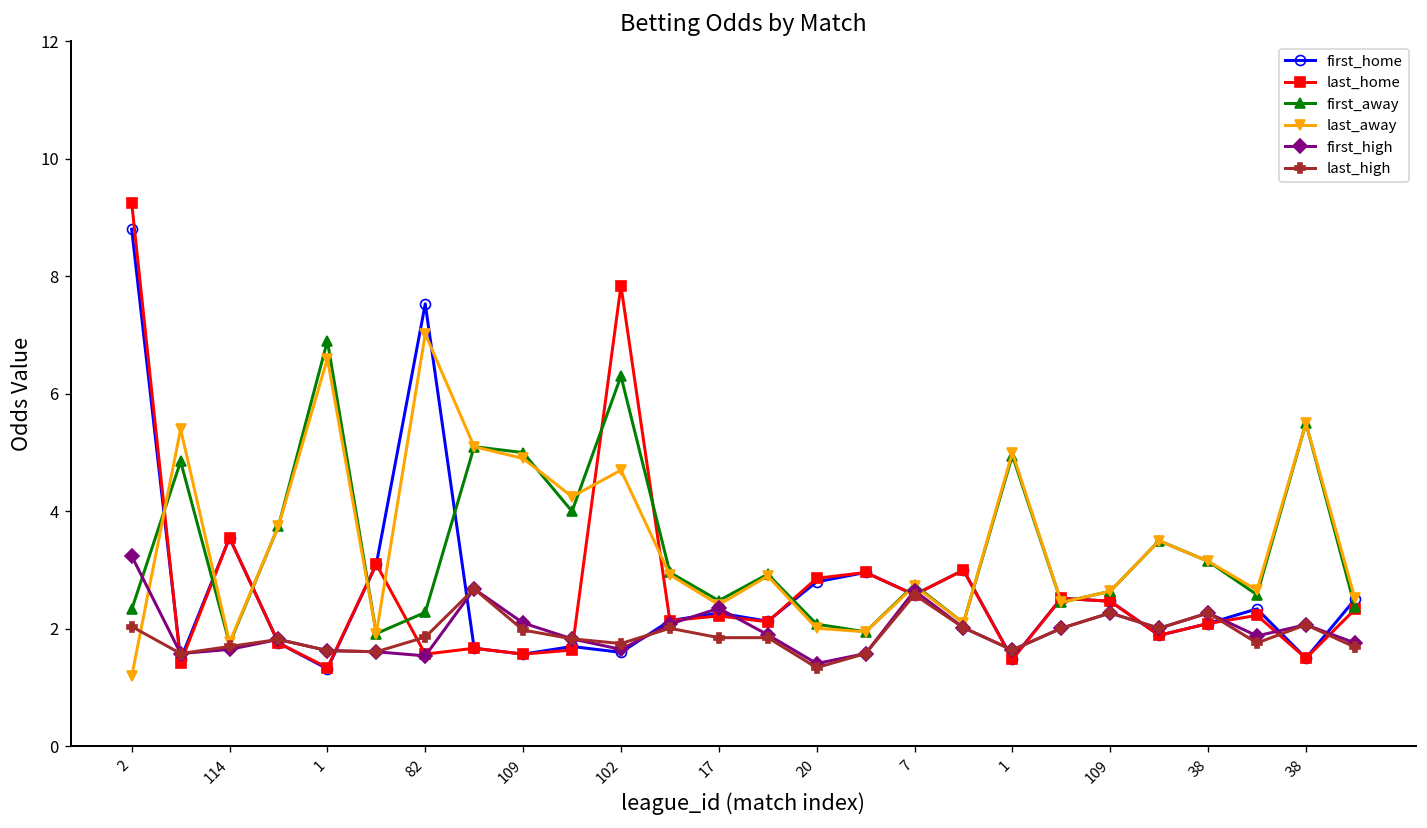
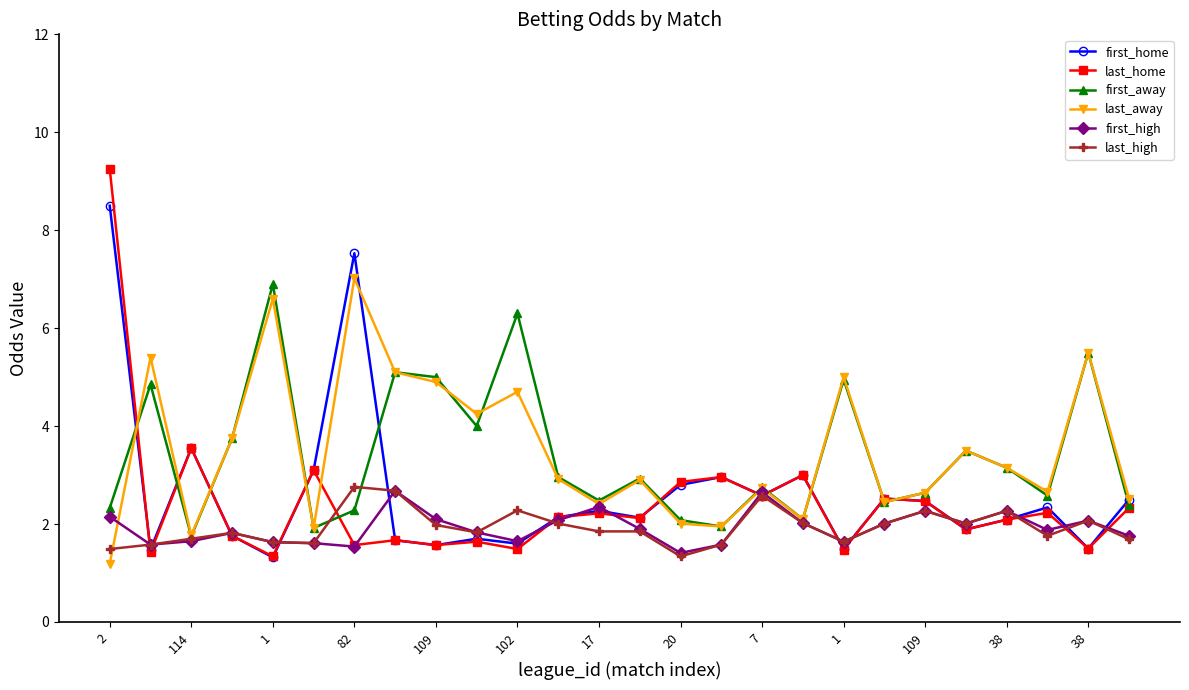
  {
    "first_home": {
-     "2": 8.8,
+     "2": 8.5,
      "82": 7.5,
      "20": 2.8
    },
    "last_home": {
      "2": 9.3,
-     "102": 7.8,
+     "102": 1.5,
      "20": 2.9
    },
    "first_away": {
      "2": 2.3,
      "82": 2.3,
      "102": 6.3,
      "20": 2.1
    },
    "last_away": {
      "2": 1.2,
      "82": 7.0,
      "102": 4.7,
      "20": 2.0
    },
    "first_high": {
-     "2": 3.2,
+     "2": 2.2,
      "20": 1.4
    },
    "last_high": {
-     "2": 2.0,
-     "82": 1.9,
-     "102": 1.8,
+     "2": 1.5,
+     "82": 2.8,
+     "102": 2.3,
      "20": 1.3
    }
  }
